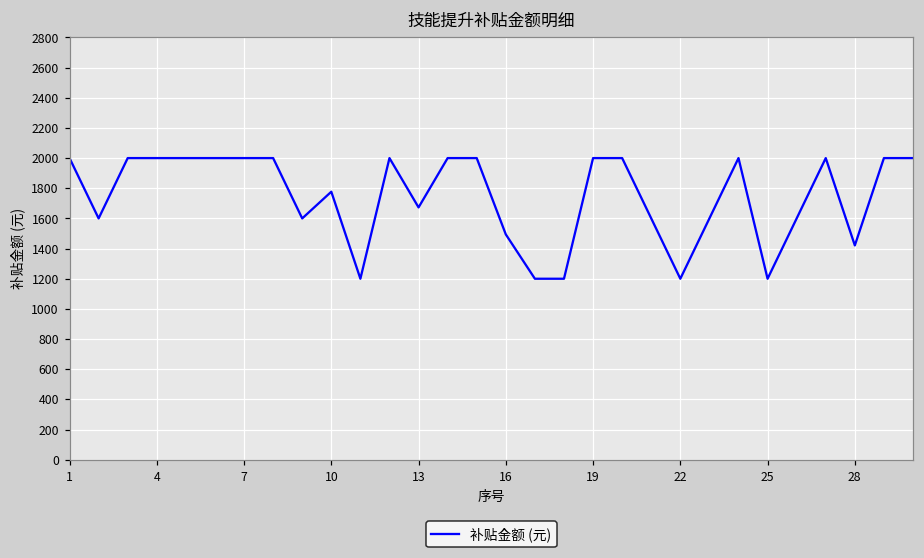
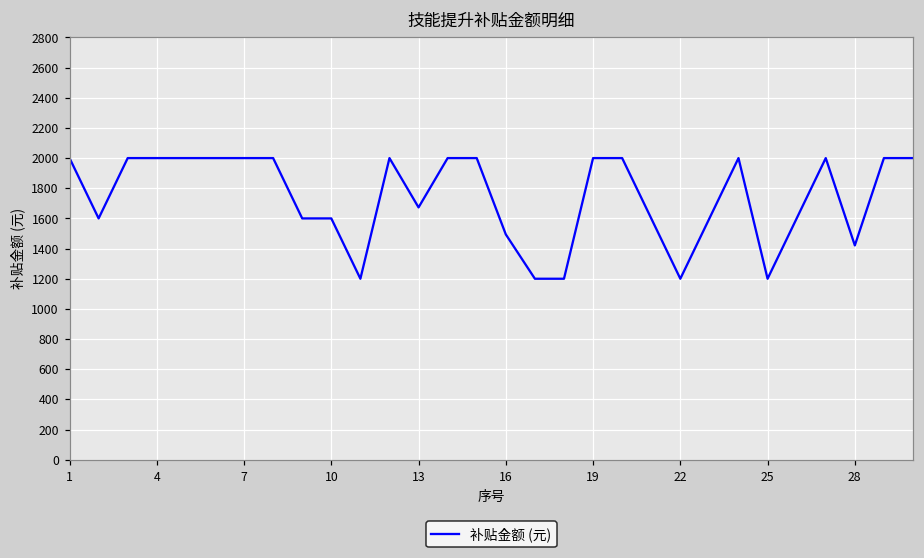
  {
    "1": 2000,
    "4": 2000,
    "7": 2000,
-   "10": 1780,
+   "10": 1600,
    "13": 1670,
    "16": 1490,
    "19": 2000,
    "22": 1200,
    "25": 1200,
    "28": 1420
  }
